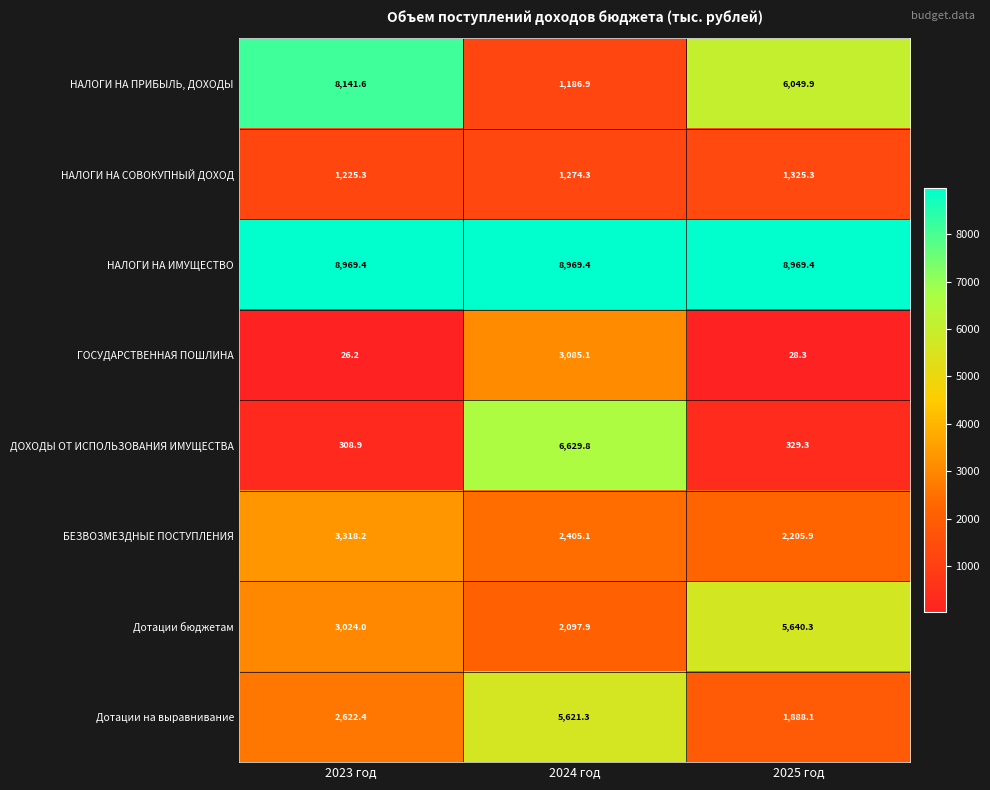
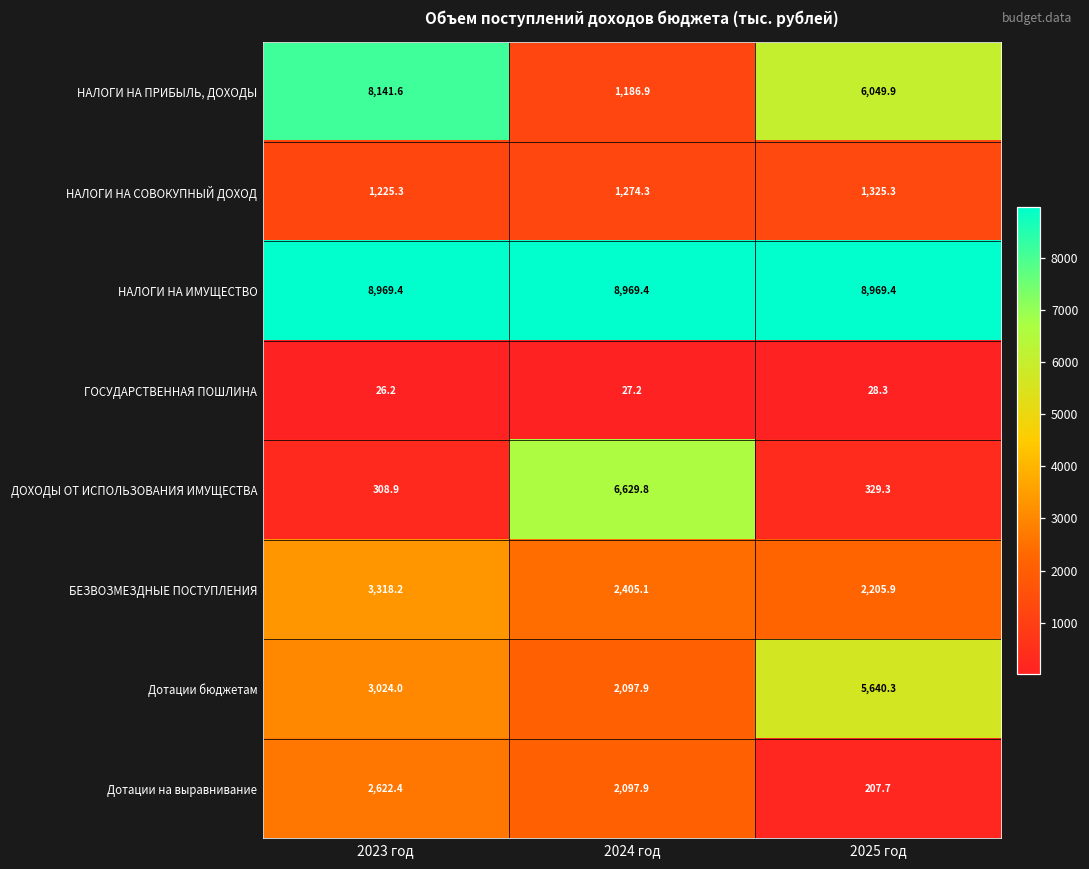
  {
    "НАЛОГИ НА ПРИБЫЛЬ, ДОХОДЫ": {
      "2023 год": "8,141.6",
      "2024 год": "1,186.9",
      "2025 год": "6,049.9"
    },
    "НАЛОГИ НА СОВОКУПНЫЙ ДОХОД": {
      "2023 год": "1,225.3",
      "2024 год": "1,274.3",
      "2025 год": "1,325.3"
    },
    "НАЛОГИ НА ИМУЩЕСТВО": {
      "2023 год": "8,969.4",
      "2024 год": "8,969.4",
      "2025 год": "8,969.4"
    },
    "ГОСУДАРСТВЕННАЯ ПОШЛИНА": {
      "2023 год": "26.2",
-     "2024 год": "3,085.1",
+     "2024 год": "27.2",
      "2025 год": "28.3"
    },
    "ДОХОДЫ ОТ ИСПОЛЬЗОВАНИЯ ИМУЩЕСТВА": {
      "2023 год": "308.9",
      "2024 год": "6,629.8",
      "2025 год": "329.3"
    },
    "БЕЗВОЗМЕЗДНЫЕ ПОСТУПЛЕНИЯ": {
      "2023 год": "3,318.2",
      "2024 год": "2,405.1",
      "2025 год": "2,205.9"
    },
    "Дотации бюджетам": {
      "2023 год": "3,024.0",
      "2024 год": "2,097.9",
      "2025 год": "5,640.3"
    },
    "Дотации на выравнивание": {
      "2023 год": "2,622.4",
-     "2024 год": "5,621.3",
-     "2025 год": "1,888.1"
+     "2024 год": "2,097.9",
+     "2025 год": "207.7"
    }
  }
